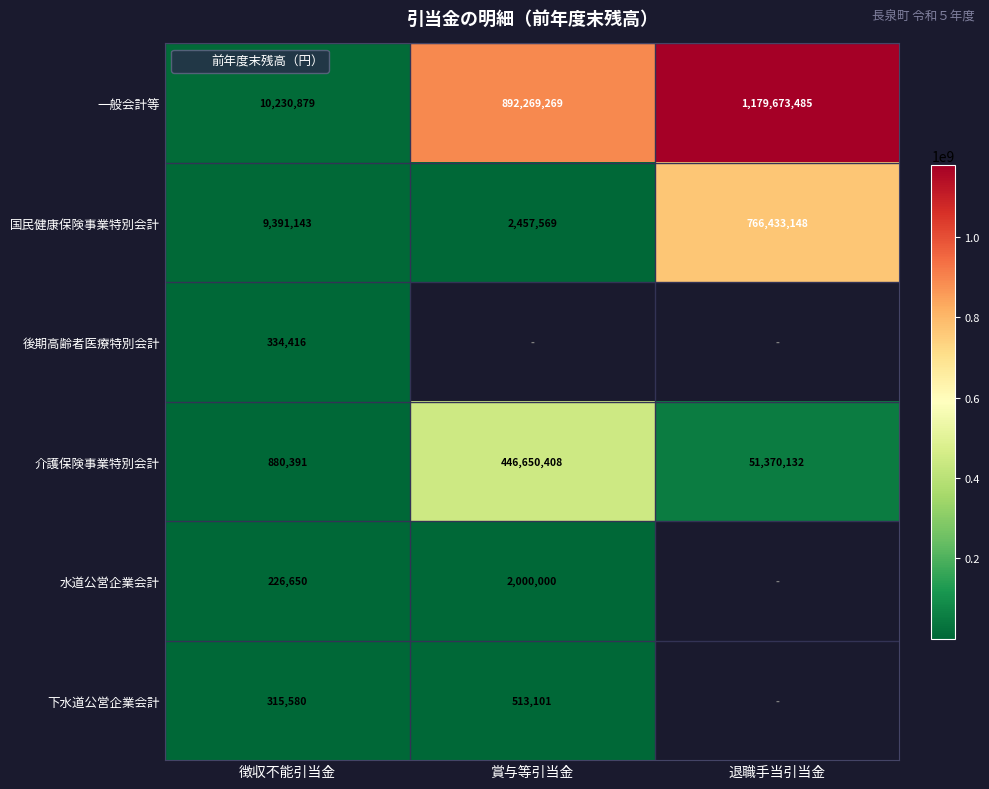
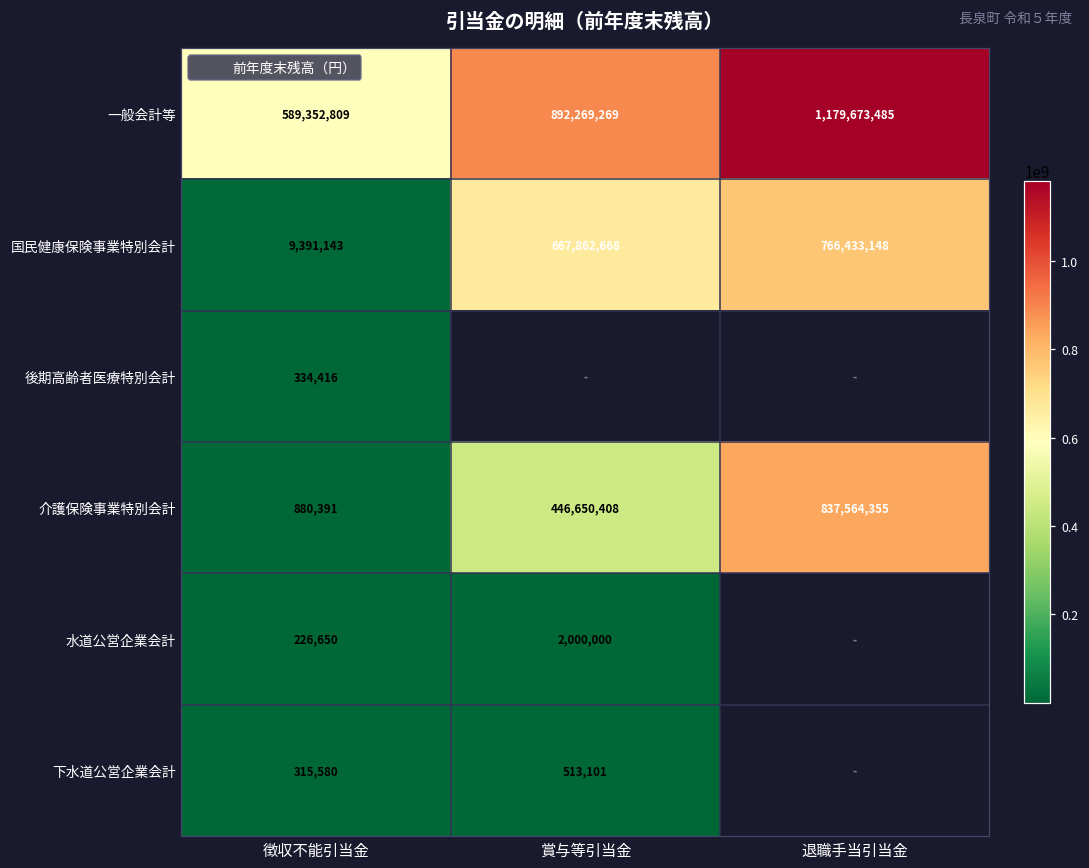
  {
    "一般会計等": {
-     "徴収不能引当金": "10,230,879",
+     "徴収不能引当金": "589,352,809",
      "賞与等引当金": "892,269,269",
      "退職手当引当金": "1,179,673,485"
    },
    "国民健康保険事業特別会計": {
      "徴収不能引当金": "9,391,143",
-     "賞与等引当金": "2,457,569",
+     "賞与等引当金": "667,862,668",
      "退職手当引当金": "766,433,148"
    },
    "後期高齢者医療特別会計": {
      "徴収不能引当金": "334,416"
    },
    "介護保険事業特別会計": {
      "徴収不能引当金": "880,391",
      "賞与等引当金": "446,650,408",
-     "退職手当引当金": "51,370,132"
+     "退職手当引当金": "837,564,355"
    },
    "水道公営企業会計": {
      "徴収不能引当金": "226,650",
      "賞与等引当金": "2,000,000"
    },
    "下水道公営企業会計": {
      "徴収不能引当金": "315,580",
      "賞与等引当金": "513,101"
    }
  }
